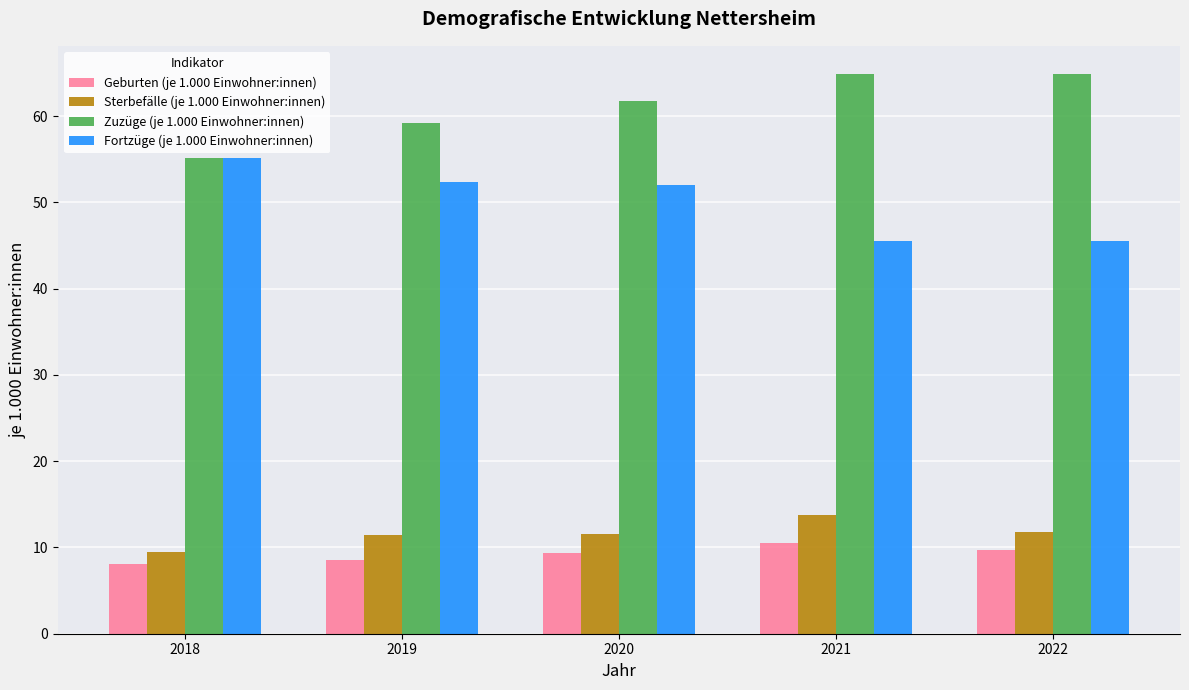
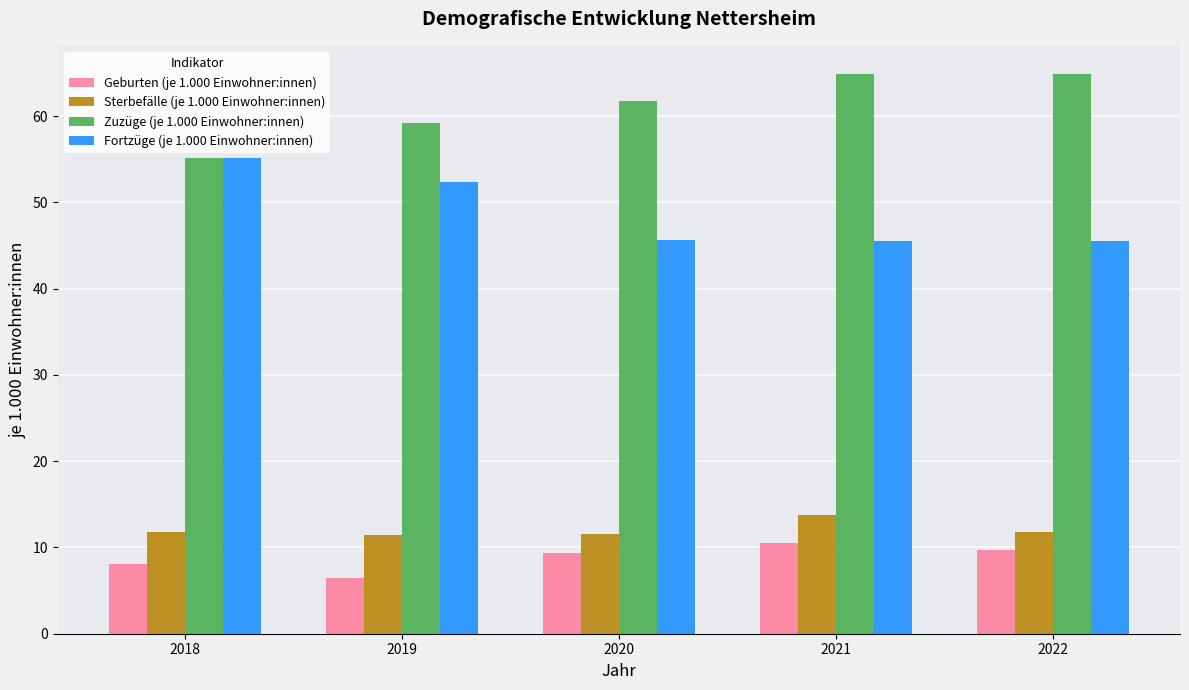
  {
    "Geburten (je 1.000 Einwohner:innen)": {
      "2018": 8,
-     "2019": 9,
+     "2019": 7,
      "2020": 9,
      "2021": 11,
      "2022": 10
    },
    "Sterbefälle (je 1.000 Einwohner:innen)": {
-     "2018": 10,
+     "2018": 12,
      "2019": 12,
      "2020": 12,
      "2021": 14,
      "2022": 12
    },
    "Zuzüge (je 1.000 Einwohner:innen)": {
      "2018": 55,
      "2019": 59,
      "2020": 62,
      "2021": 65,
      "2022": 65
    },
    "Fortzüge (je 1.000 Einwohner:innen)": {
      "2018": 55,
      "2019": 52,
-     "2020": 52,
+     "2020": 46,
      "2021": 46,
      "2022": 46
    }
  }
